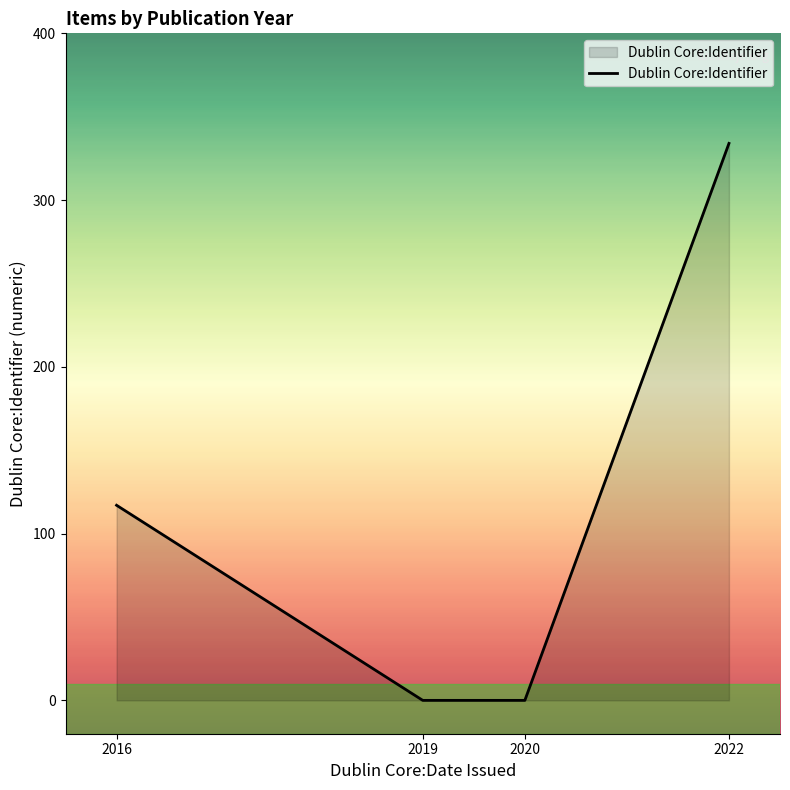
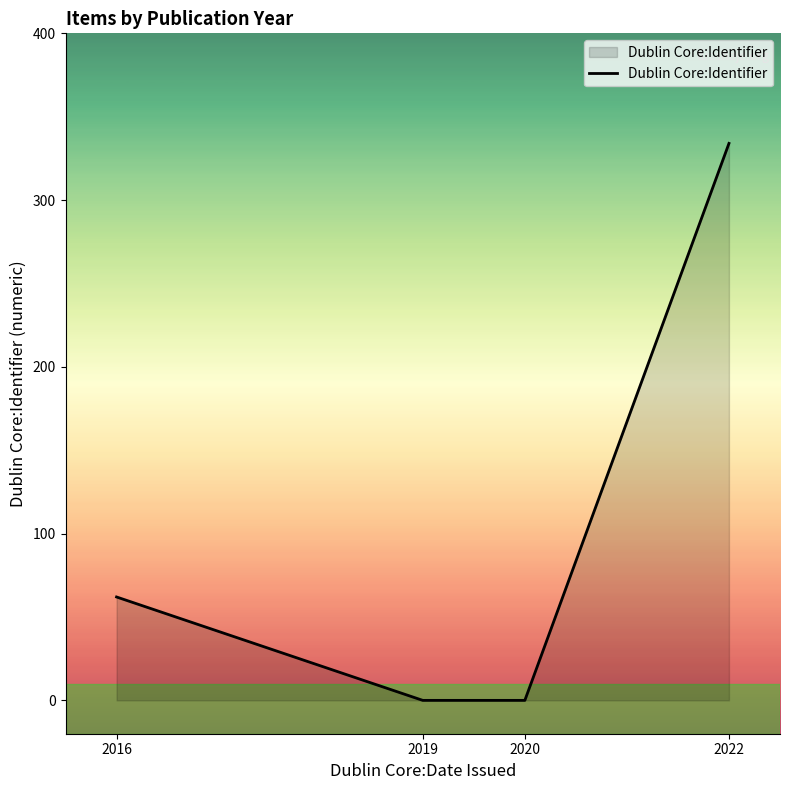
  {
-   "2016": 117,
+   "2016": 62,
    "2022": 334
  }
